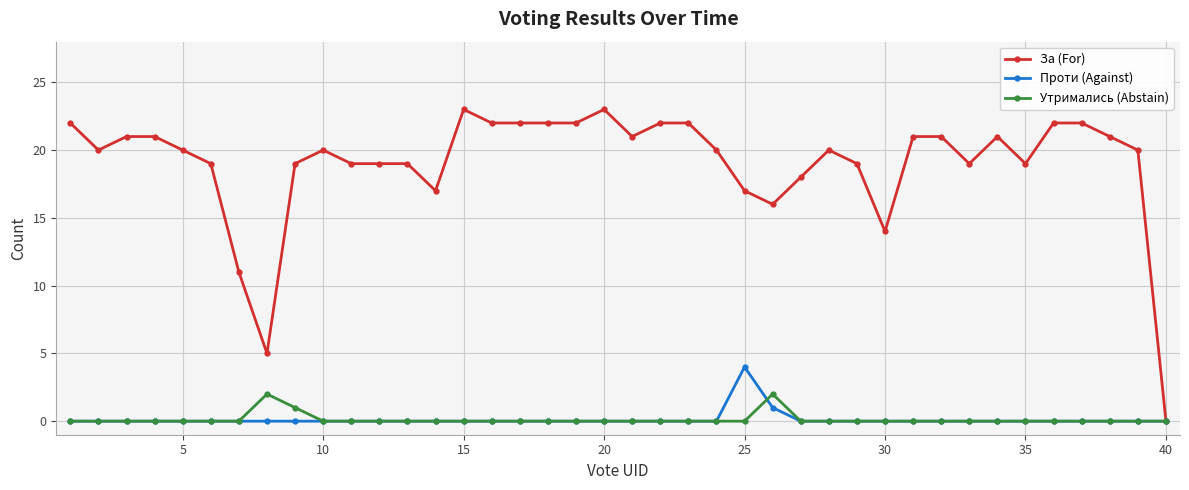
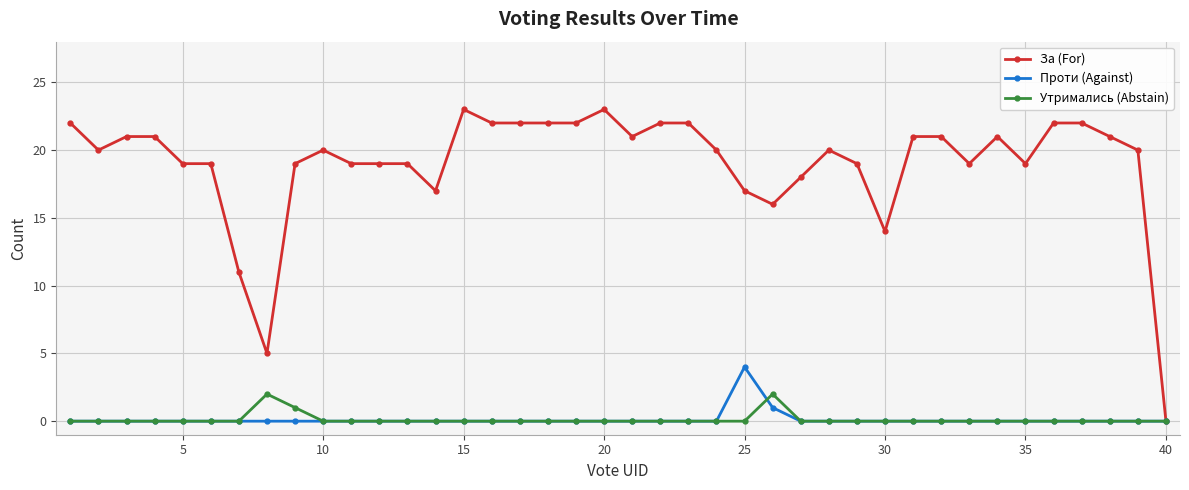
  {
    "За (For)": {
-     "5": 20,
+     "5": 19,
      "10": 20,
      "15": 23,
      "20": 23,
      "25": 17,
      "30": 14,
      "35": 19
    },
    "Проти (Against)": {
      "25": 4
    },
    "Утримались (Abstain)": {
      "25": 0
    }
  }
